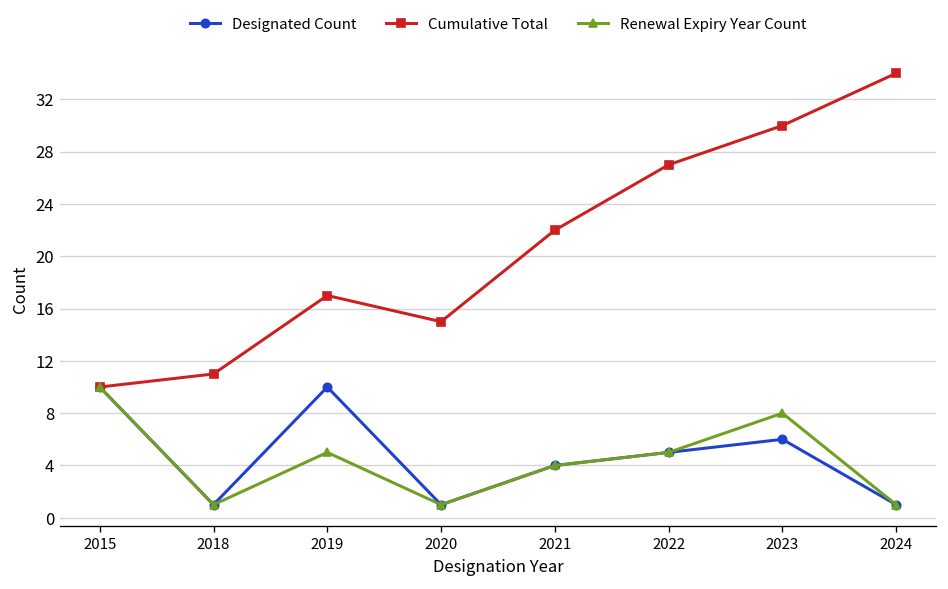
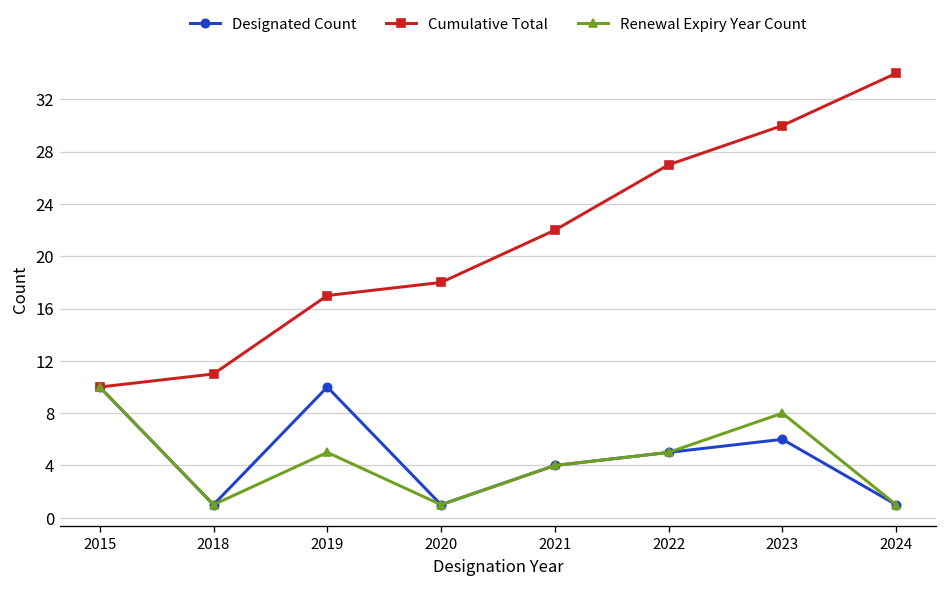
  {
    "Designated Count": {
      "2019": 10,
      "2023": 6
    },
    "Cumulative Total": {
      "2018": 11,
      "2019": 17,
-     "2020": 15,
+     "2020": 18,
      "2021": 22,
      "2022": 27,
      "2023": 30,
      "2024": 34
    },
    "Renewal Expiry Year Count": {
      "2019": 5,
      "2023": 8
    }
  }
